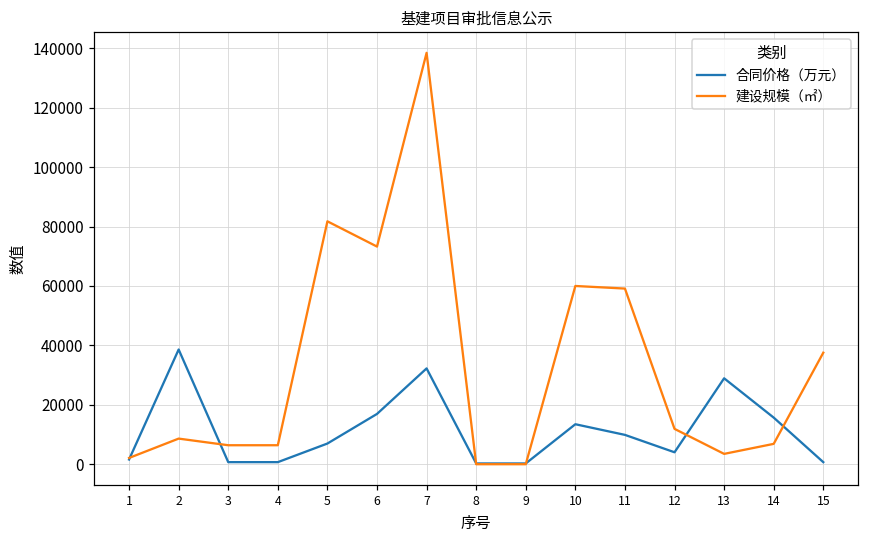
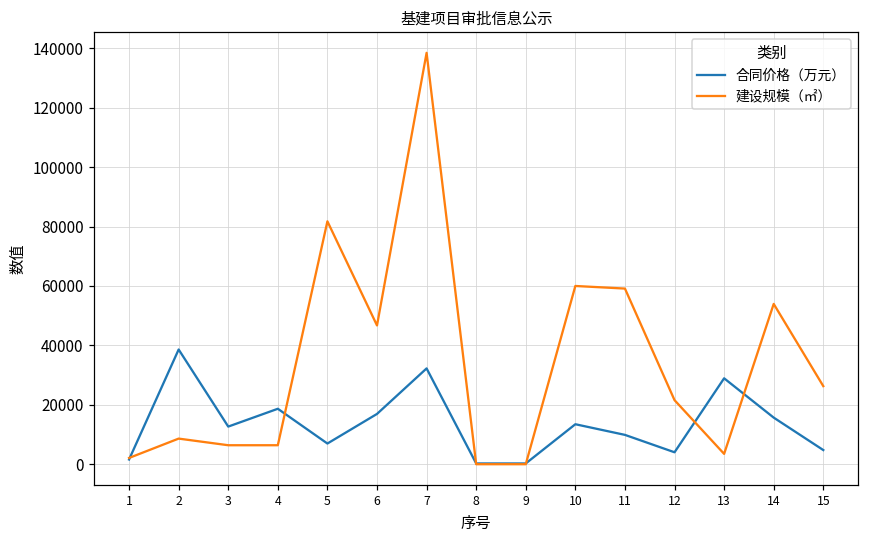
  {
    "合同价格（万元）": {
      "2": 39000,
-     "3": 1000,
-     "4": 1000,
+     "3": 13000,
+     "4": 19000,
      "5": 7000,
      "6": 17000,
      "7": 32000,
      "10": 13000,
      "11": 10000,
      "12": 4000,
      "13": 29000,
      "14": 16000,
-     "15": 1000
+     "15": 5000
    },
    "建设规模（㎡）": {
      "2": 9000,
      "3": 6000,
      "4": 6000,
      "5": 82000,
-     "6": 73000,
+     "6": 47000,
      "7": 138000,
      "10": 60000,
      "11": 59000,
-     "12": 12000,
+     "12": 22000,
      "13": 3000,
-     "14": 7000,
-     "15": 38000
+     "14": 54000,
+     "15": 26000
    }
  }
